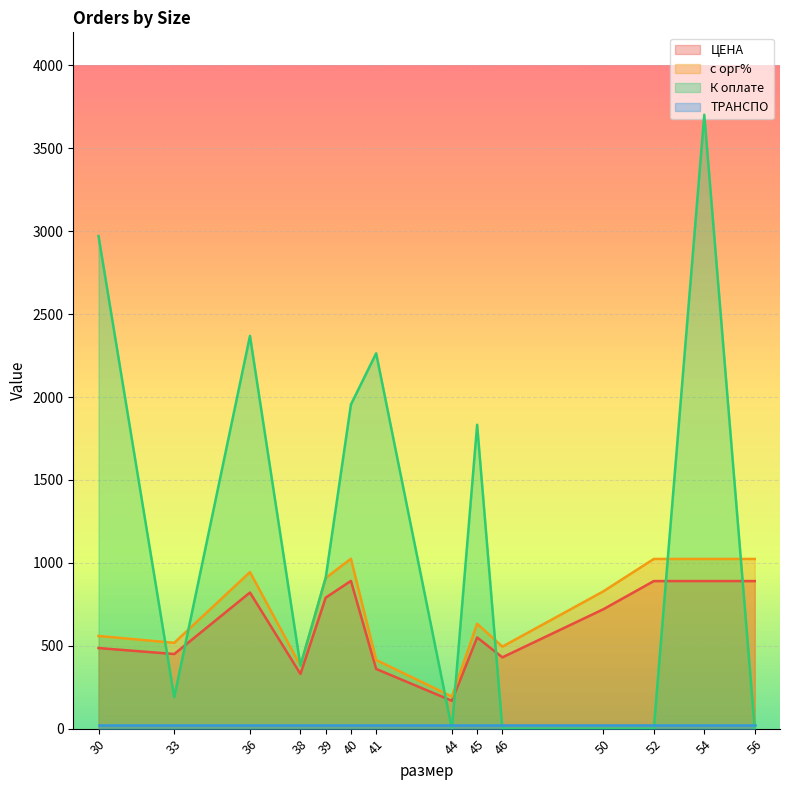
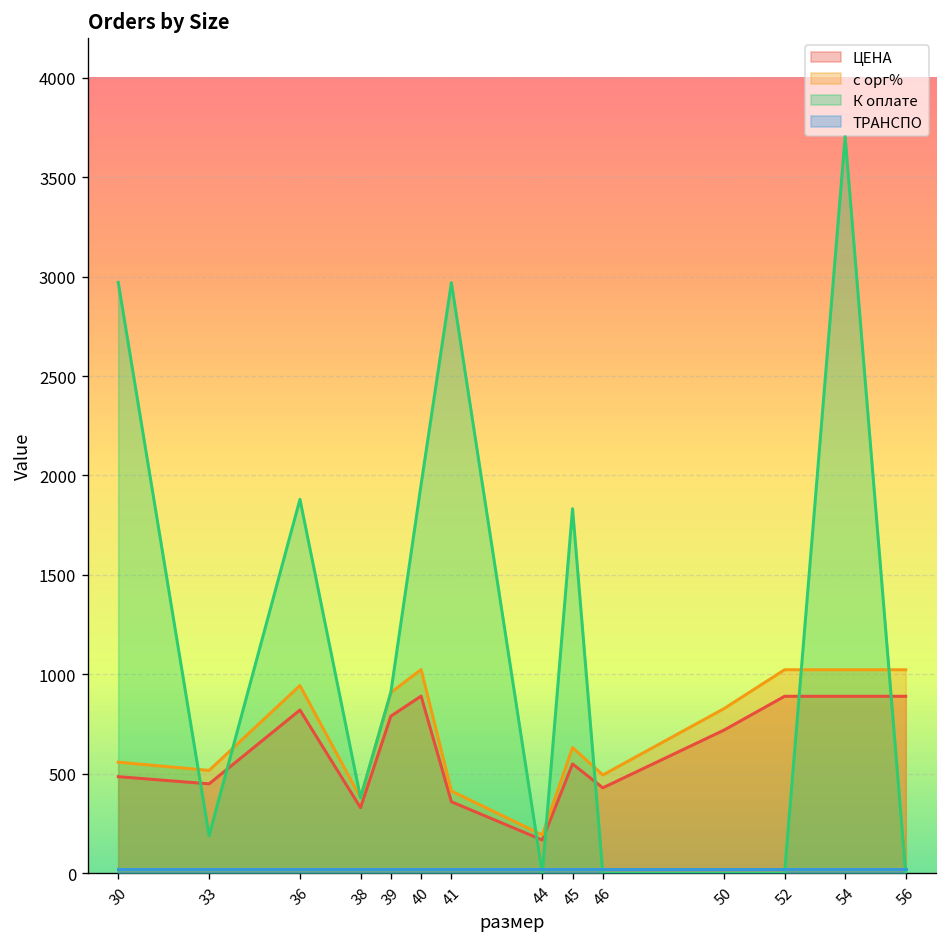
  {
    "К оплате": {
      "30": 2970,
      "33": 190,
-     "36": 2370,
+     "36": 1880,
      "40": 1960,
-     "41": 2260,
+     "41": 2970,
      "44": 0,
      "45": 1830,
      "46": 0,
      "50": 0,
      "52": 0,
      "56": 0
    },
    "ТРАНСПО": {
      "30": 20,
      "33": 20,
      "36": 20,
      "38": 20,
      "39": 20,
      "40": 20,
      "41": 20,
      "44": 20,
      "45": 20,
      "46": 20,
      "50": 20,
      "52": 20,
      "54": 20,
      "56": 20
    }
  }
